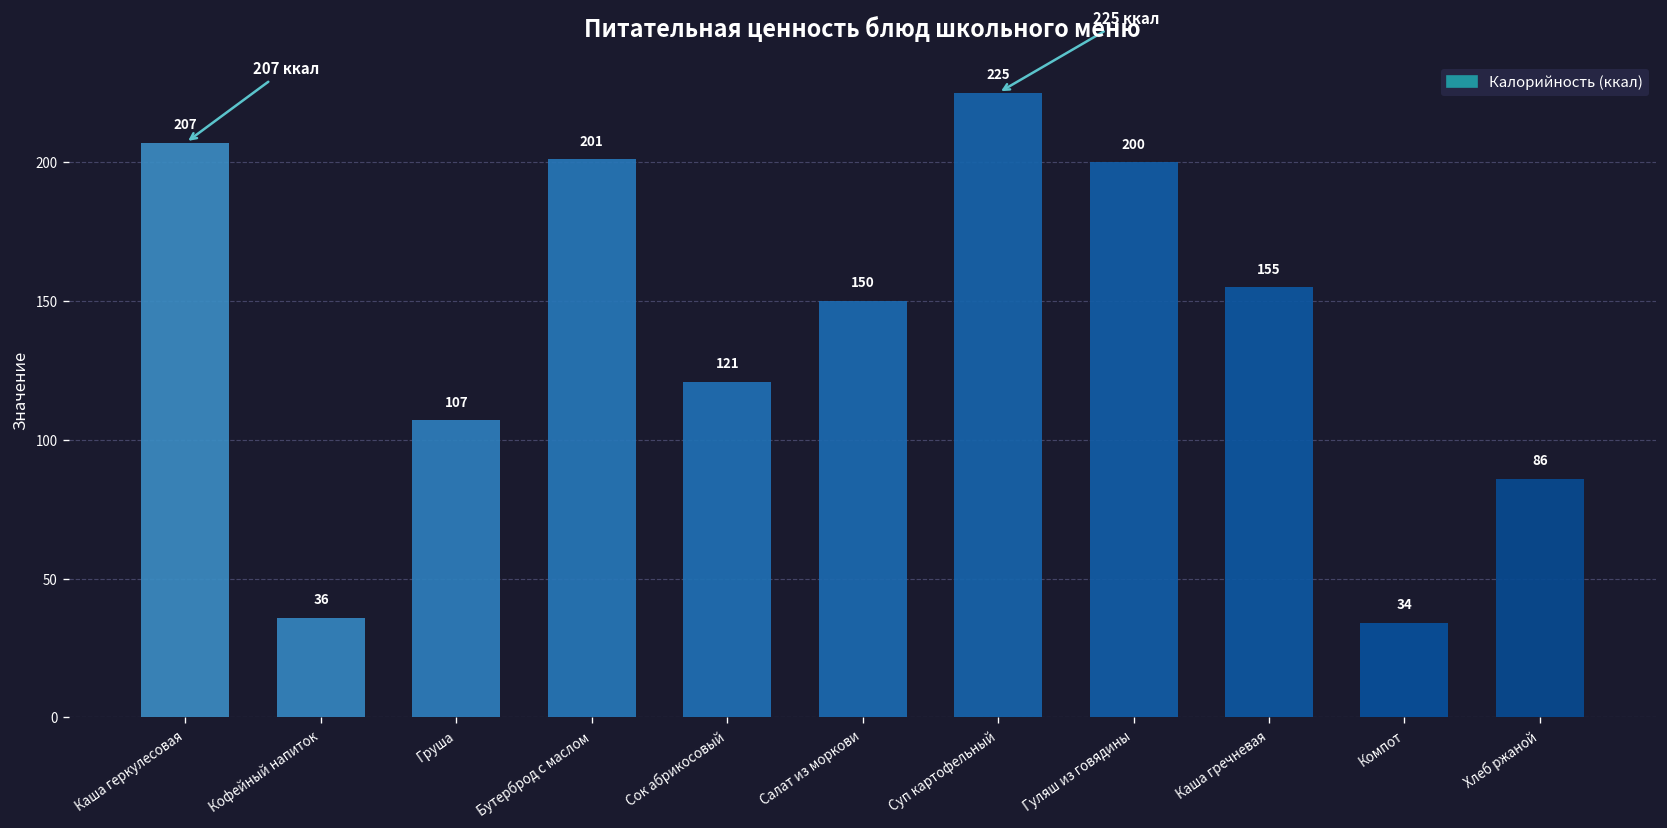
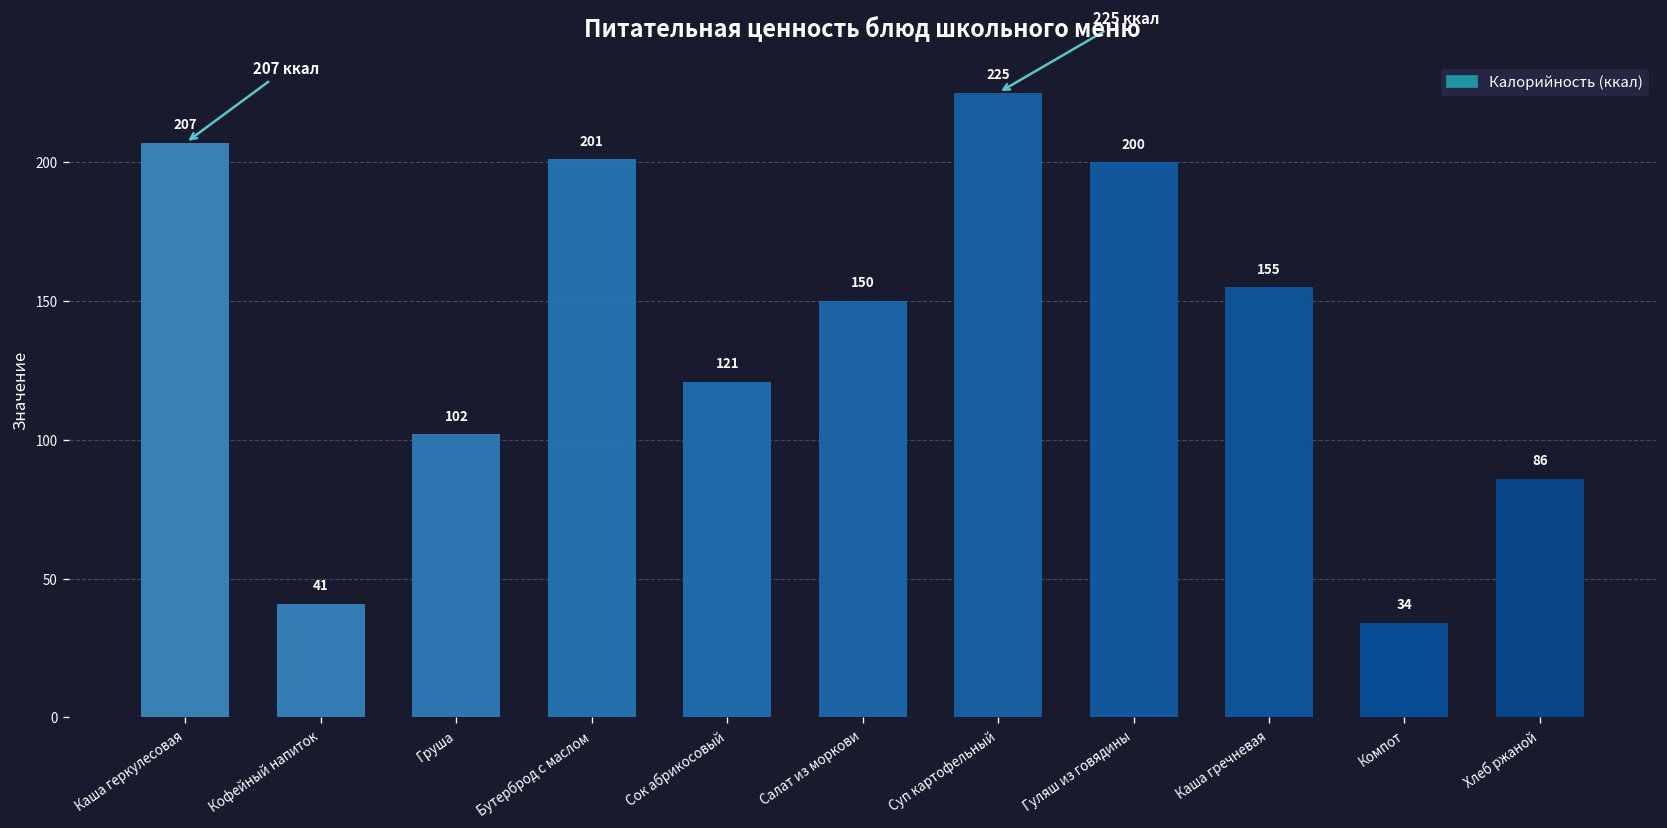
  {
    "Каша геркулесовая": 207,
-   "Кофейный напиток": 36,
-   "Груша": 107,
+   "Кофейный напиток": 41,
+   "Груша": 102,
    "Бутерброд с маслом": 201,
    "Сок абрикосовый": 121,
    "Салат из моркови": 150,
    "Суп картофельный": 225,
    "Гуляш из говядины": 200,
    "Каша гречневая": 155,
    "Компот": 34,
    "Хлеб ржаной": 86
  }
